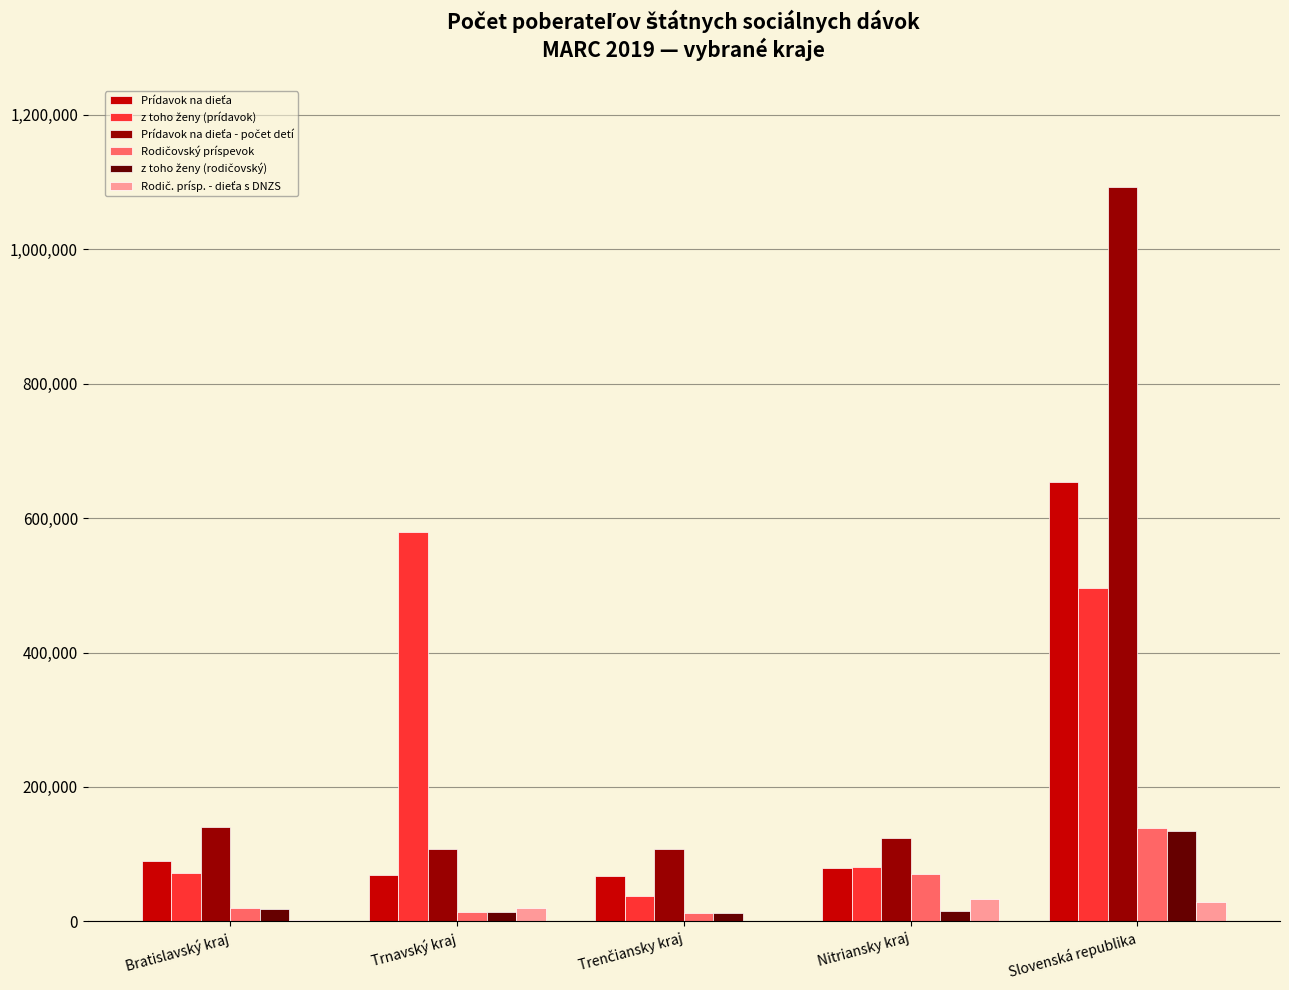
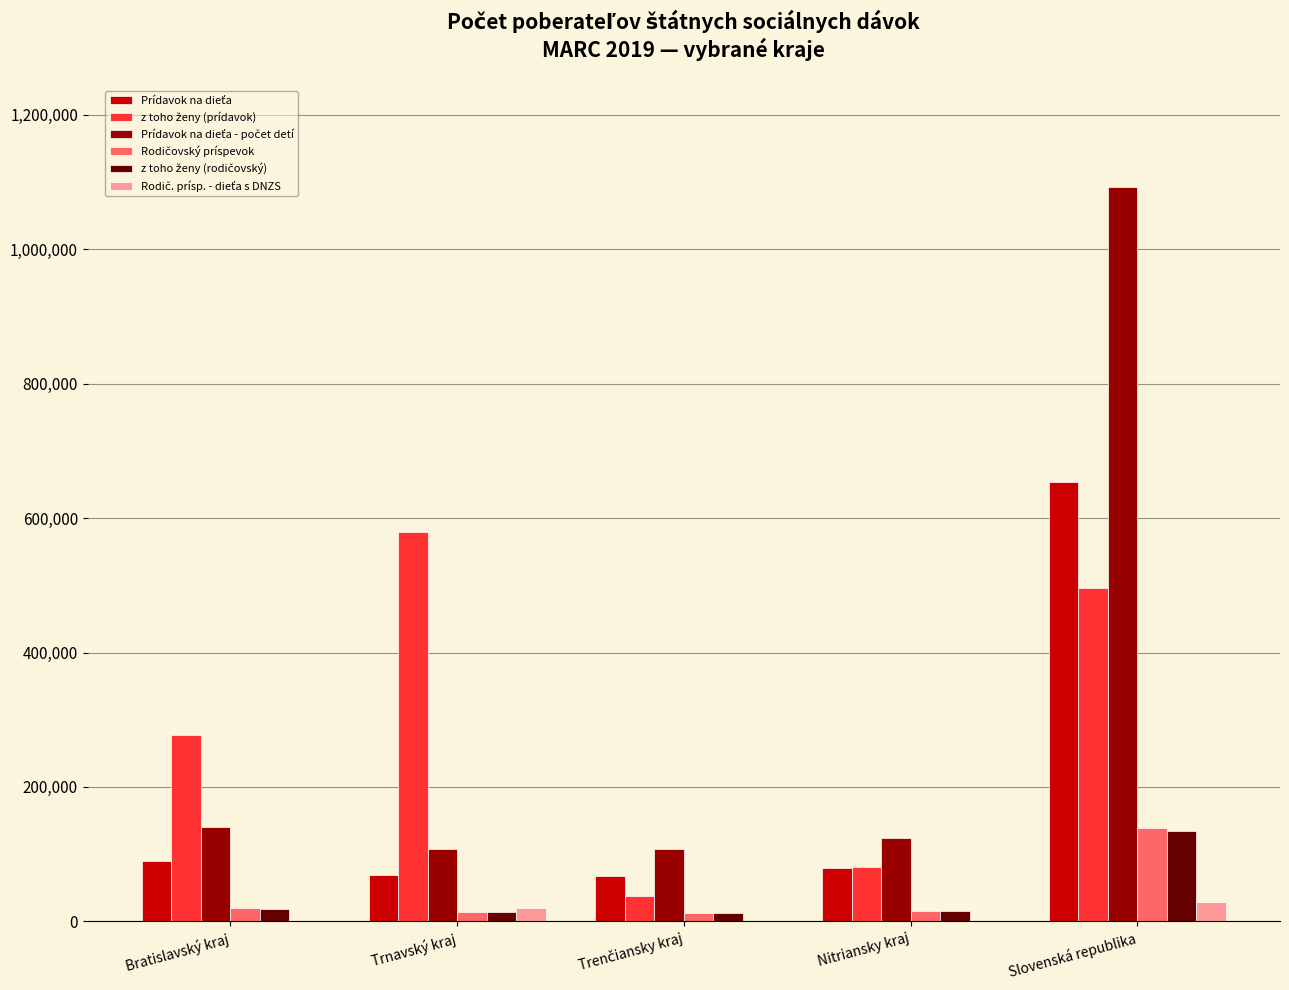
  {
    "z toho ženy (prídavok)": {
-     "Bratislavský kraj": "70,000",
+     "Bratislavský kraj": "280,000",
      "Trnavský kraj": "580,000",
      "Trenčiansky kraj": "40,000",
      "Nitriansky kraj": "80,000",
      "Slovenská republika": "500,000"
    },
    "Rodičovský príspevok": {
      "Bratislavský kraj": "20,000",
      "Trnavský kraj": "10,000",
      "Trenčiansky kraj": "10,000",
-     "Nitriansky kraj": "70,000",
+     "Nitriansky kraj": "20,000",
      "Slovenská republika": "140,000"
    },
    "Rodič. prísp. - dieťa s DNZS": {
      "Trnavský kraj": "20,000",
-     "Nitriansky kraj": "30,000",
+     "Nitriansky kraj": "0",
      "Slovenská republika": "30,000"
    }
  }
